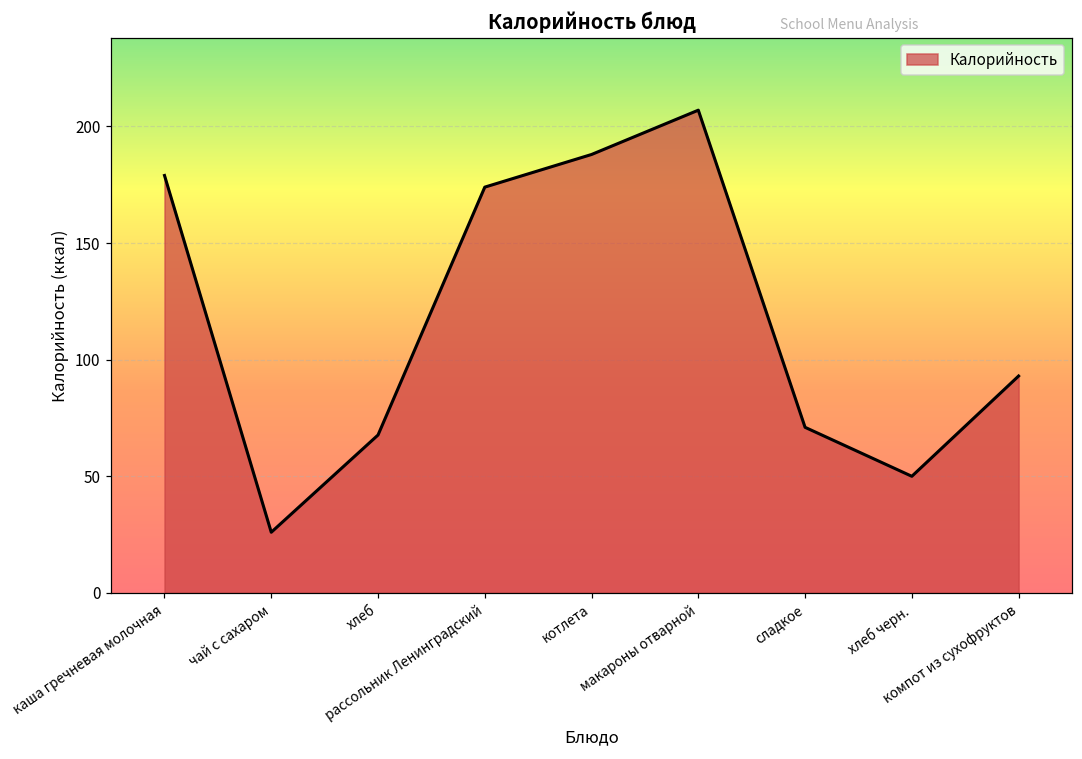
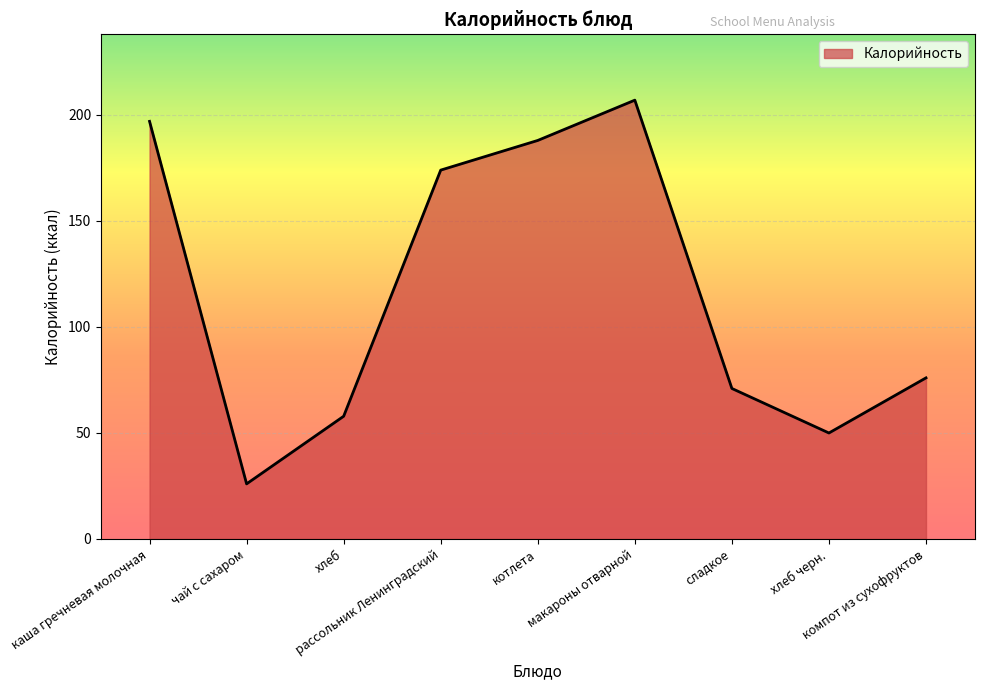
  {
-   "каша гречневая молочная": 179,
+   "каша гречневая молочная": 197,
    "чай с сахаром": 26,
-   "хлеб": 68,
+   "хлеб": 58,
    "рассольник Ленинградский": 174,
    "котлета": 188,
    "макароны отварной": 207,
    "сладкое": 71,
    "хлеб черн.": 50,
-   "компот из сухофруктов": 93
+   "компот из сухофруктов": 76
  }
